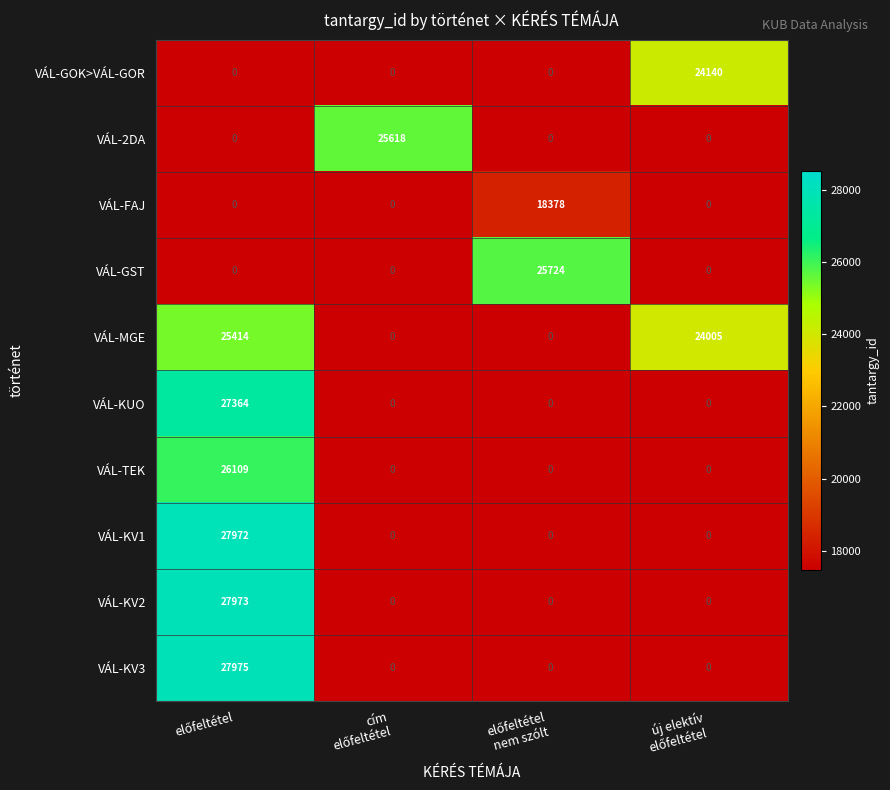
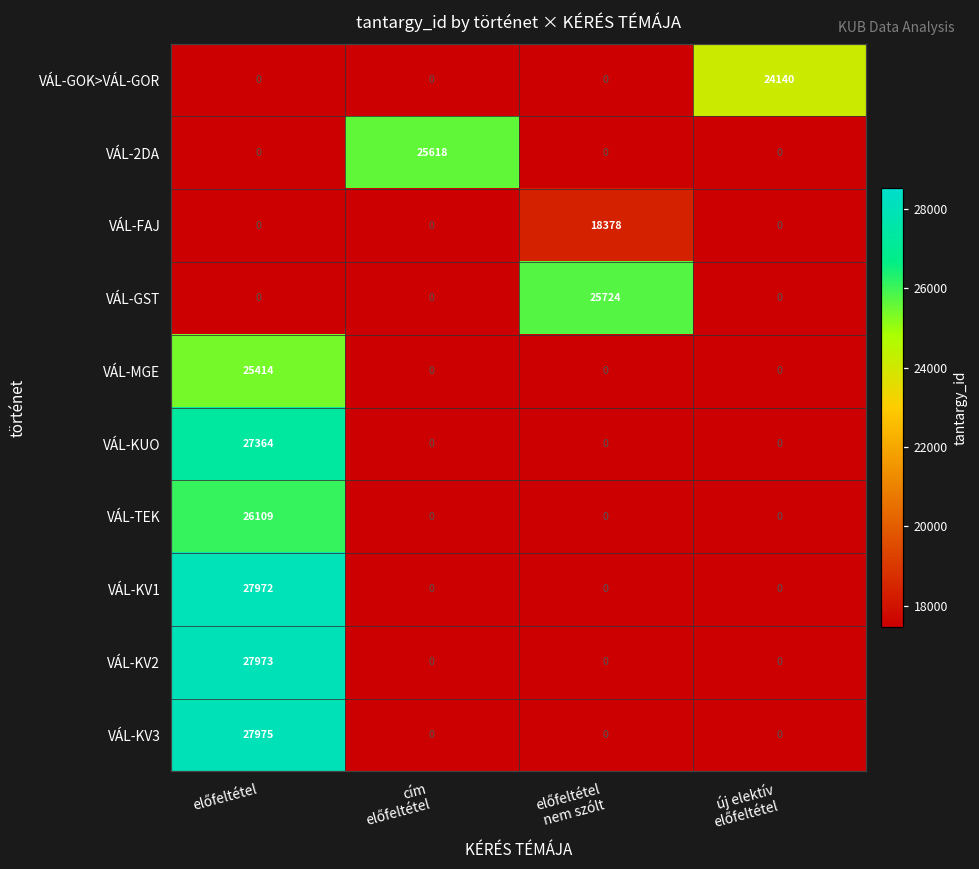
  {
    "VÁL-GOK>VÁL-GOR": {
      "előfeltétel": 0,
      "cím előfeltétel": 0,
      "előfeltétel nem szólt": 0,
      "új elektív előfeltétel": 24140
    },
    "VÁL-2DA": {
      "előfeltétel": 0,
      "cím előfeltétel": 25618,
      "előfeltétel nem szólt": 0,
      "új elektív előfeltétel": 0
    },
    "VÁL-FAJ": {
      "előfeltétel": 0,
      "cím előfeltétel": 0,
      "előfeltétel nem szólt": 18378,
      "új elektív előfeltétel": 0
    },
    "VÁL-GST": {
      "előfeltétel": 0,
      "cím előfeltétel": 0,
      "előfeltétel nem szólt": 25724,
      "új elektív előfeltétel": 0
    },
    "VÁL-MGE": {
      "előfeltétel": 25414,
      "cím előfeltétel": 0,
      "előfeltétel nem szólt": 0,
-     "új elektív előfeltétel": 24005
+     "új elektív előfeltétel": 0
    },
    "VÁL-KUO": {
      "előfeltétel": 27364,
      "cím előfeltétel": 0,
      "előfeltétel nem szólt": 0,
      "új elektív előfeltétel": 0
    },
    "VÁL-TEK": {
      "előfeltétel": 26109,
      "cím előfeltétel": 0,
      "előfeltétel nem szólt": 0,
      "új elektív előfeltétel": 0
    },
    "VÁL-KV1": {
      "előfeltétel": 27972,
      "cím előfeltétel": 0,
      "előfeltétel nem szólt": 0,
      "új elektív előfeltétel": 0
    },
    "VÁL-KV2": {
      "előfeltétel": 27973,
      "cím előfeltétel": 0,
      "előfeltétel nem szólt": 0,
      "új elektív előfeltétel": 0
    },
    "VÁL-KV3": {
      "előfeltétel": 27975,
      "cím előfeltétel": 0,
      "előfeltétel nem szólt": 0,
      "új elektív előfeltétel": 0
    }
  }
